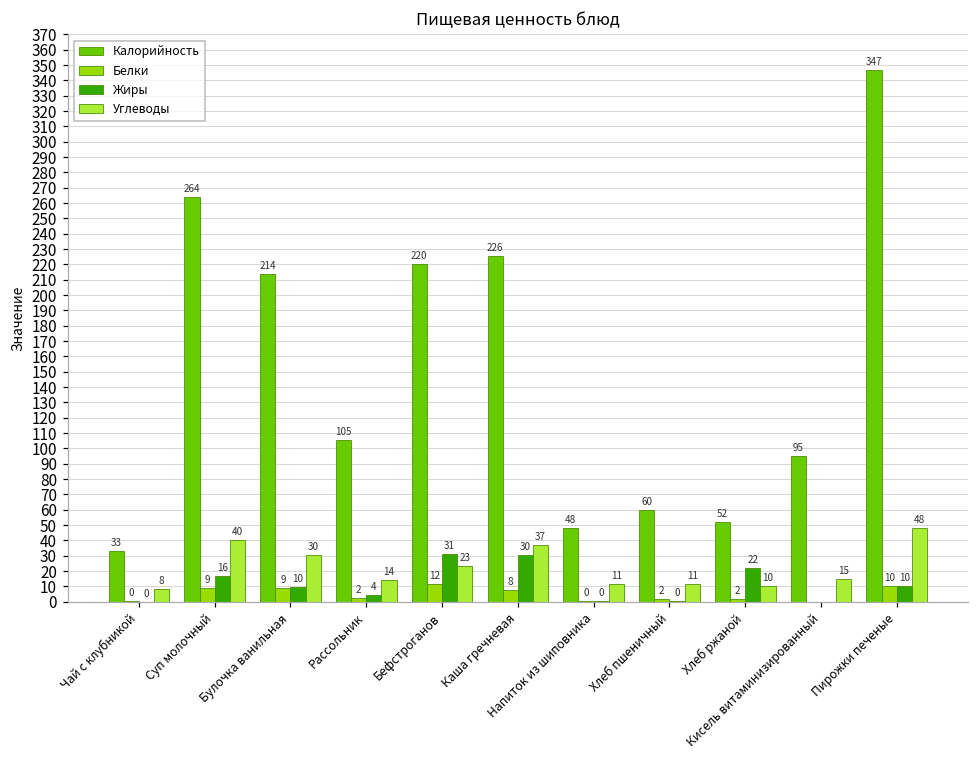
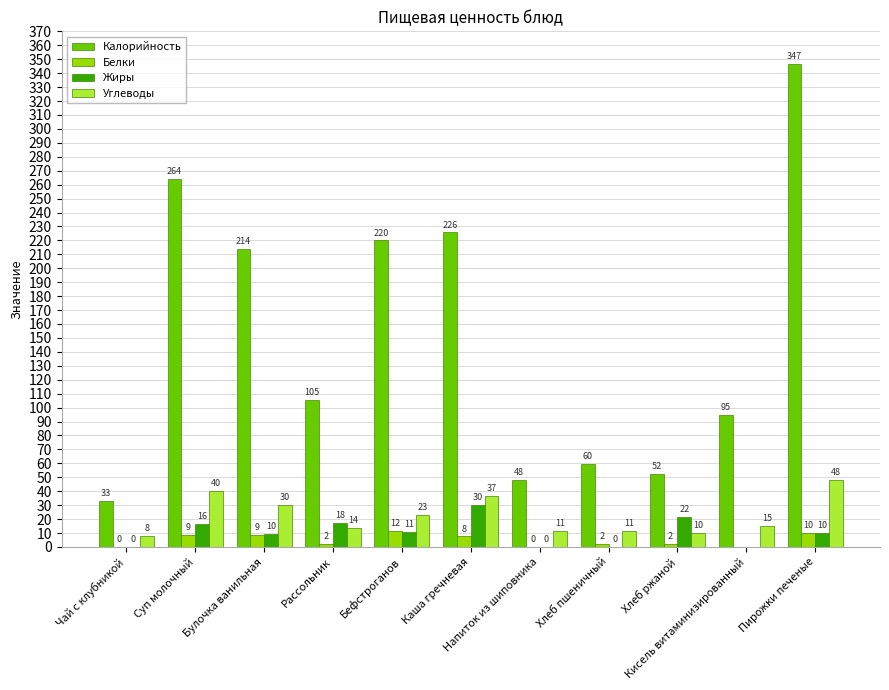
  {
    "Жиры": {
      "Чай с клубникой": 0,
      "Суп молочный": 16,
      "Булочка ванильная": 10,
-     "Рассольник": 4,
-     "Бефстроганов": 31,
+     "Рассольник": 18,
+     "Бефстроганов": 11,
      "Каша гречневая": 30,
      "Напиток из шиповника": 0,
      "Хлеб пшеничный": 0,
      "Хлеб ржаной": 22,
      "Пирожки печеные": 10
    }
  }
